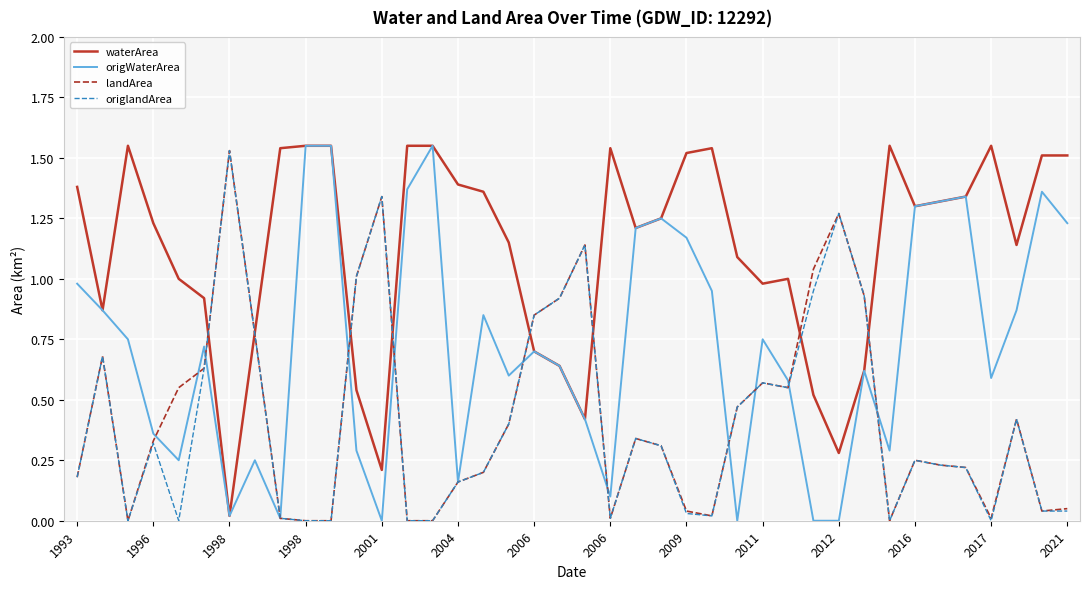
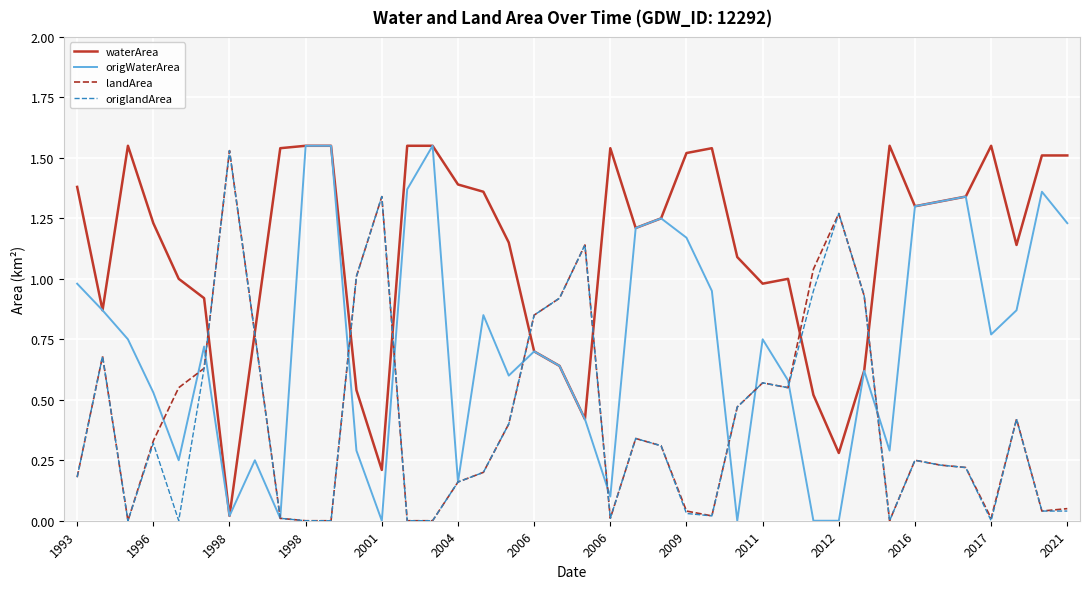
  {
    "origWaterArea": {
      "1993": 0.98,
-     "1996": 0.36,
+     "1996": 0.53,
      "2001": 0.00,
      "2009": 1.17,
      "2011": 0.75,
      "2012": 0.00,
-     "2017": 0.59,
+     "2017": 0.77,
      "2021": 1.23
    }
  }
